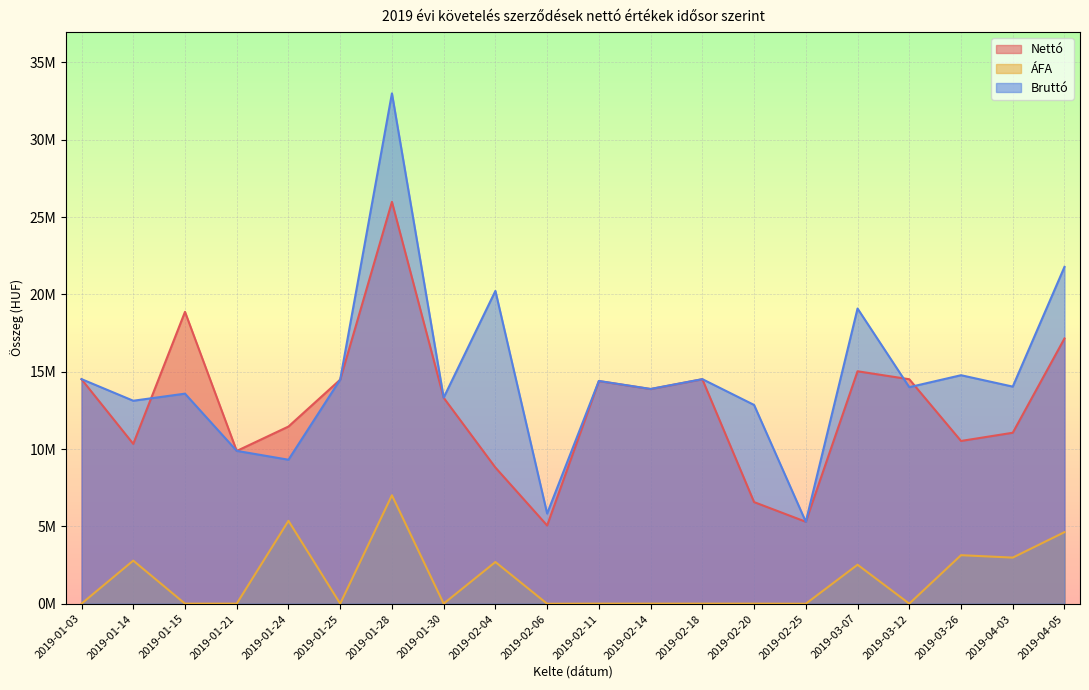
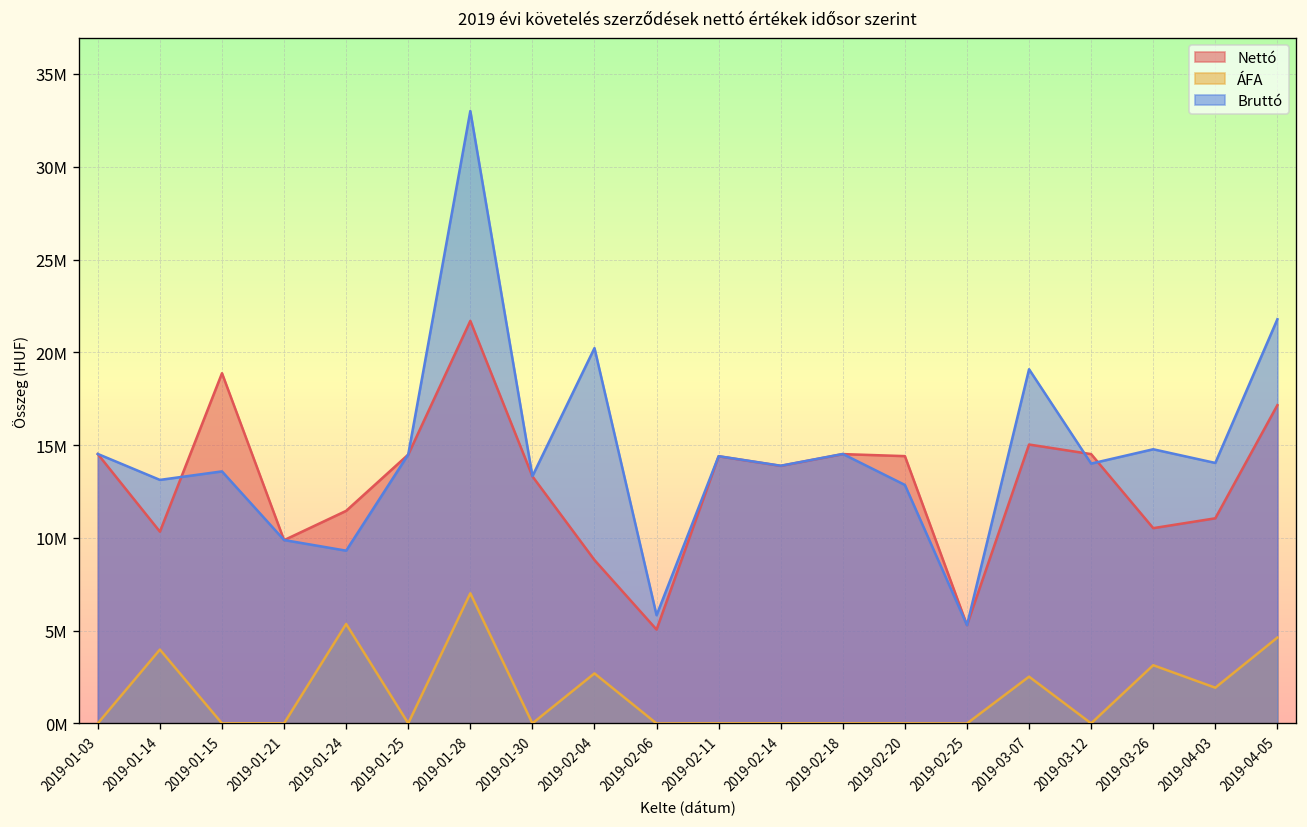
  {
    "Nettó": {
      "2019-01-14": 10300000,
      "2019-01-15": 18900000,
      "2019-01-24": 11500000,
-     "2019-01-28": 26000000,
+     "2019-01-28": 21700000,
      "2019-02-04": 8800000,
      "2019-02-06": 5100000,
-     "2019-02-20": 6600000,
+     "2019-02-20": 14400000,
      "2019-03-07": 15000000,
      "2019-03-12": 14500000,
      "2019-03-26": 10500000,
      "2019-04-03": 11100000,
      "2019-04-05": 17200000
    },
    "ÁFA": {
      "2019-01-03": 0,
-     "2019-01-14": 2800000,
+     "2019-01-14": 4000000,
      "2019-01-15": 0,
      "2019-01-21": 0,
      "2019-01-24": 5400000,
      "2019-01-25": 0,
      "2019-01-28": 7000000,
      "2019-01-30": 0,
      "2019-02-04": 2700000,
      "2019-02-06": 0,
      "2019-02-11": 0,
      "2019-02-14": 0,
      "2019-02-18": 0,
      "2019-02-20": 0,
      "2019-02-25": 0,
      "2019-03-07": 2500000,
      "2019-03-12": 0,
      "2019-03-26": 3100000,
-     "2019-04-03": 3000000,
+     "2019-04-03": 1900000,
      "2019-04-05": 4600000
    },
    "Bruttó": {
      "2019-01-14": 13100000,
      "2019-01-15": 13600000,
      "2019-01-24": 9300000,
      "2019-01-28": 33000000,
      "2019-02-04": 20200000,
      "2019-02-06": 5800000,
      "2019-02-20": 12900000,
      "2019-03-07": 19100000,
      "2019-03-12": 14000000,
      "2019-03-26": 14800000,
      "2019-04-03": 14000000,
      "2019-04-05": 21800000
    }
  }
